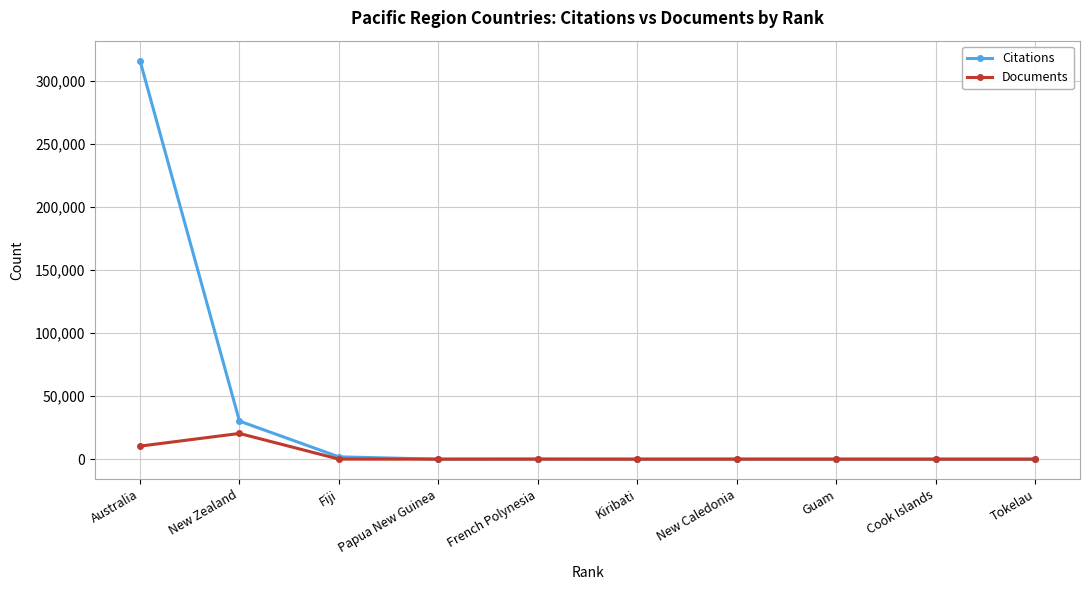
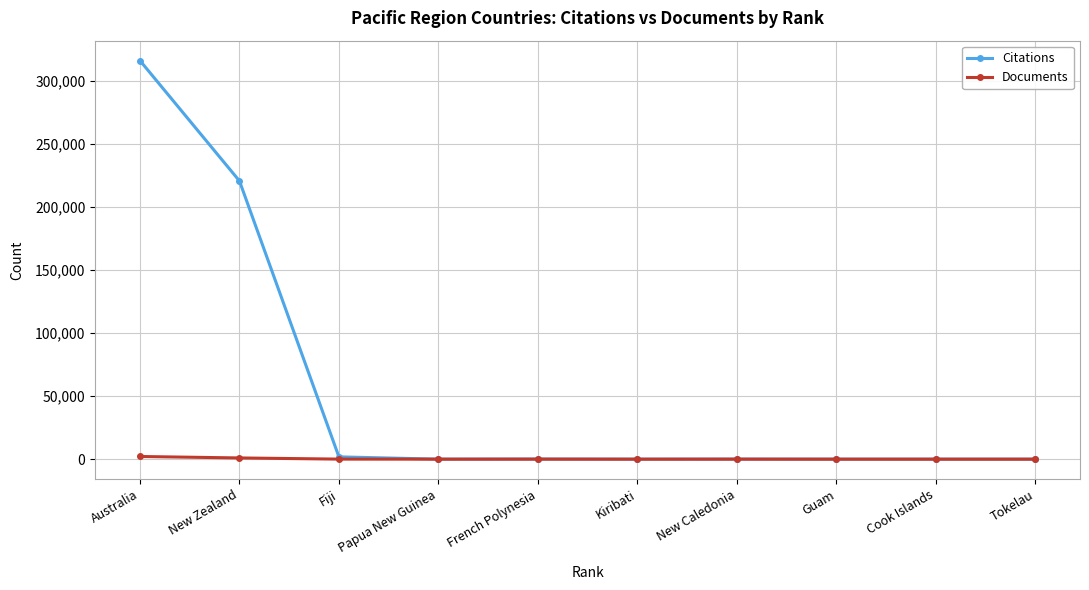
  {
    "Citations": {
      "Australia": "316,000",
-     "New Zealand": "30,000"
+     "New Zealand": "220,000"
    },
    "Documents": {
-     "Australia": "10,000",
-     "New Zealand": "20,000"
+     "Australia": "2,000",
+     "New Zealand": "1,000"
    }
  }
